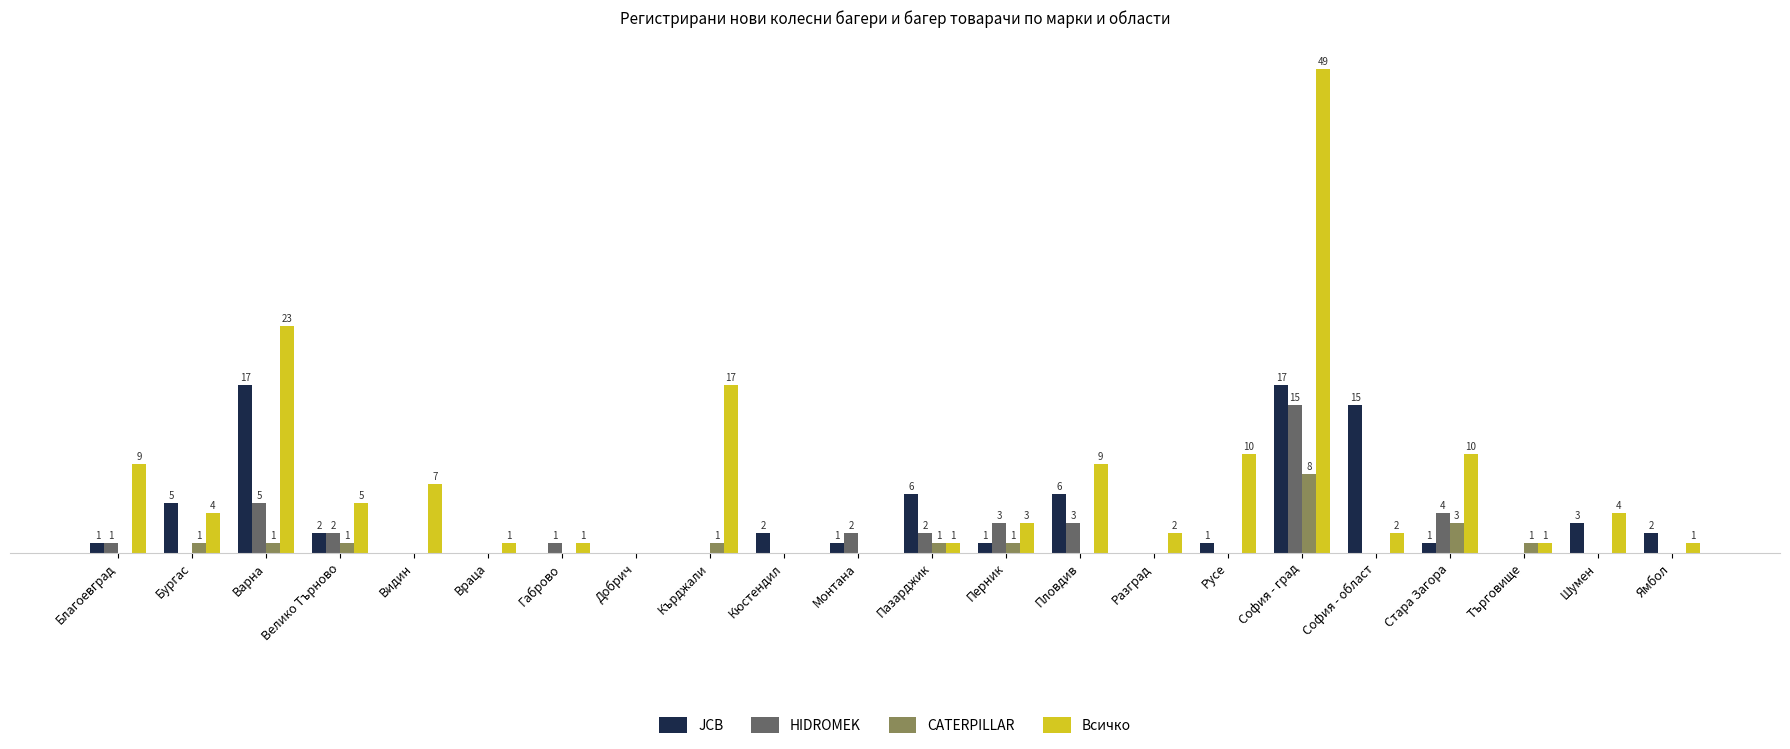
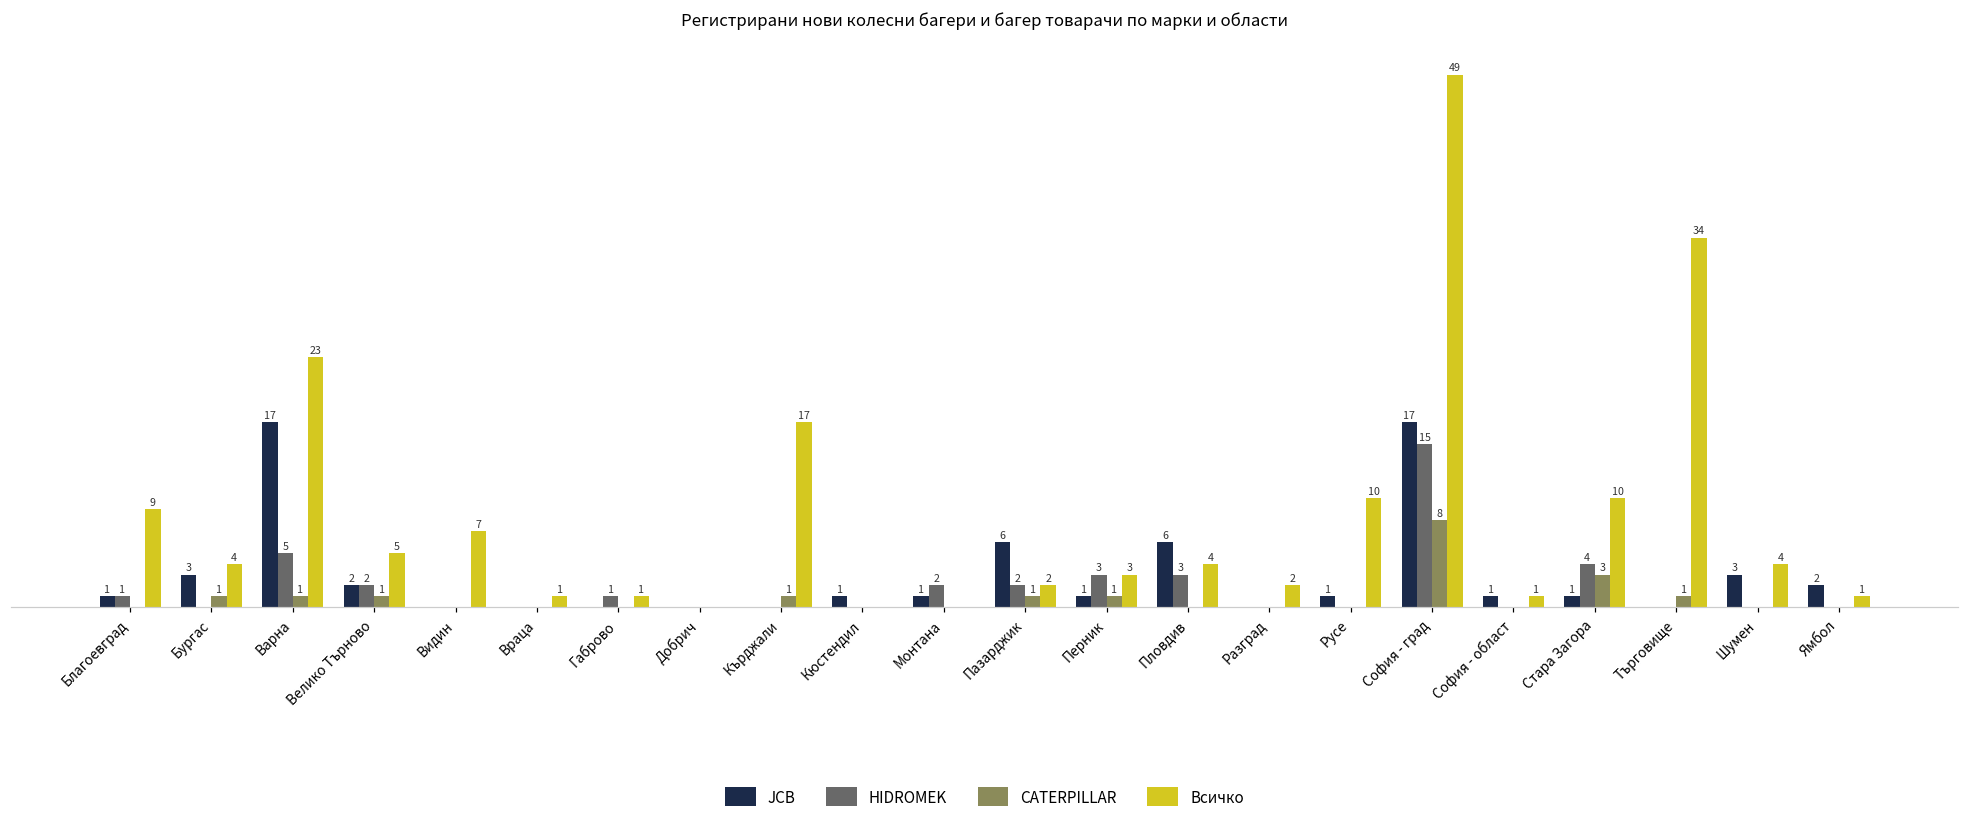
  {
    "JCB": {
      "Благоевград": 1,
-     "Бургас": 5,
+     "Бургас": 3,
      "Варна": 17,
      "Велико Търново": 2,
-     "Кюстендил": 2,
+     "Кюстендил": 1,
      "Монтана": 1,
      "Пазарджик": 6,
      "Перник": 1,
      "Пловдив": 6,
      "Русе": 1,
      "София - град": 17,
-     "София - област": 15,
+     "София - област": 1,
      "Стара Загора": 1,
      "Шумен": 3,
      "Ямбол": 2
    },
    "Всичко": {
      "Благоевград": 9,
      "Бургас": 4,
      "Варна": 23,
      "Велико Търново": 5,
      "Видин": 7,
      "Враца": 1,
      "Габрово": 1,
      "Кърджали": 17,
-     "Пазарджик": 1,
+     "Пазарджик": 2,
      "Перник": 3,
-     "Пловдив": 9,
+     "Пловдив": 4,
      "Разград": 2,
      "Русе": 10,
      "София - град": 49,
-     "София - област": 2,
+     "София - област": 1,
      "Стара Загора": 10,
-     "Търговище": 1,
+     "Търговище": 34,
      "Шумен": 4,
      "Ямбол": 1
    }
  }
